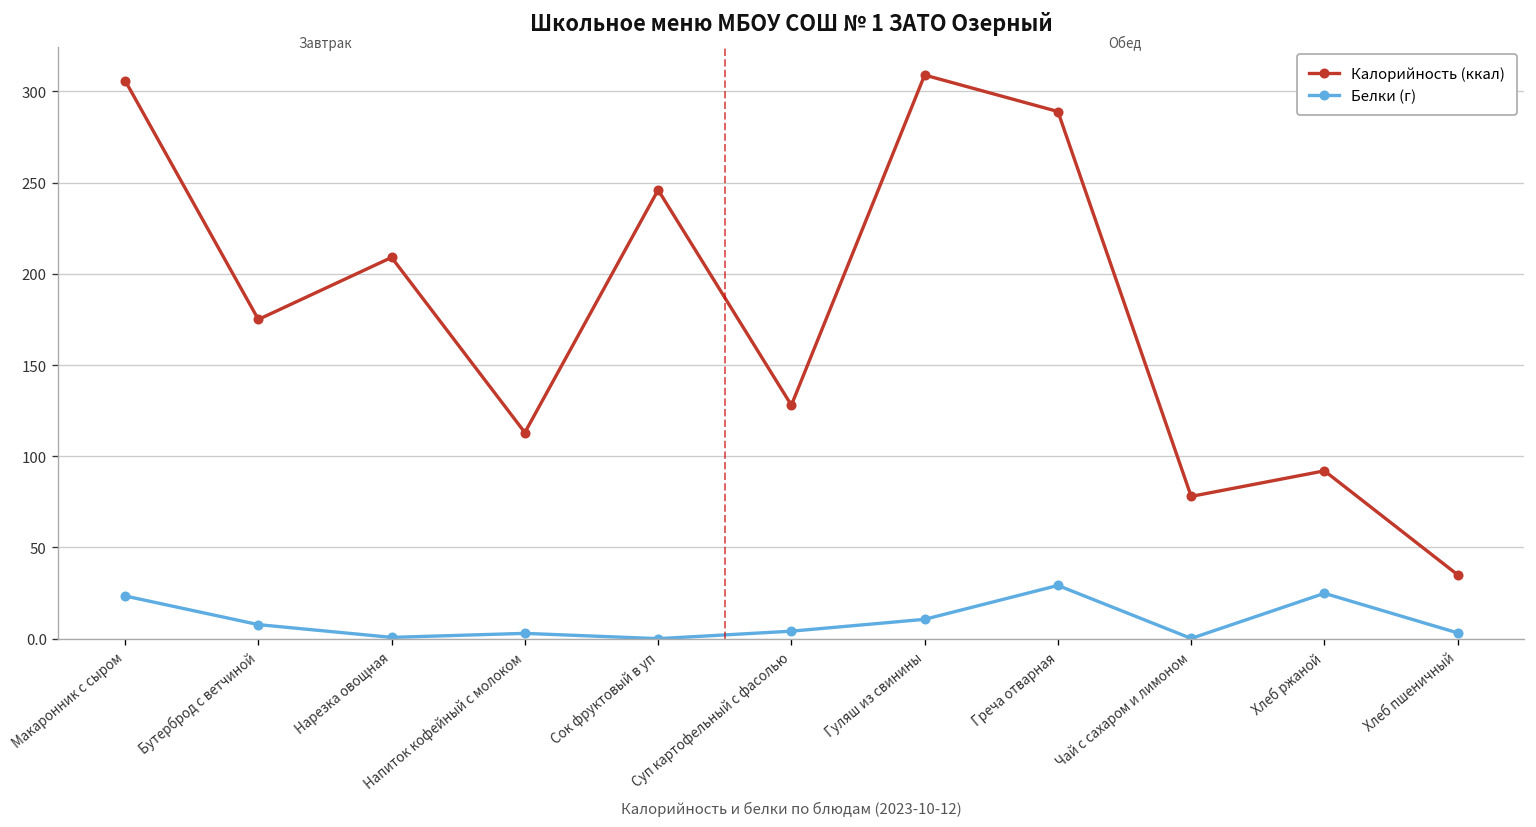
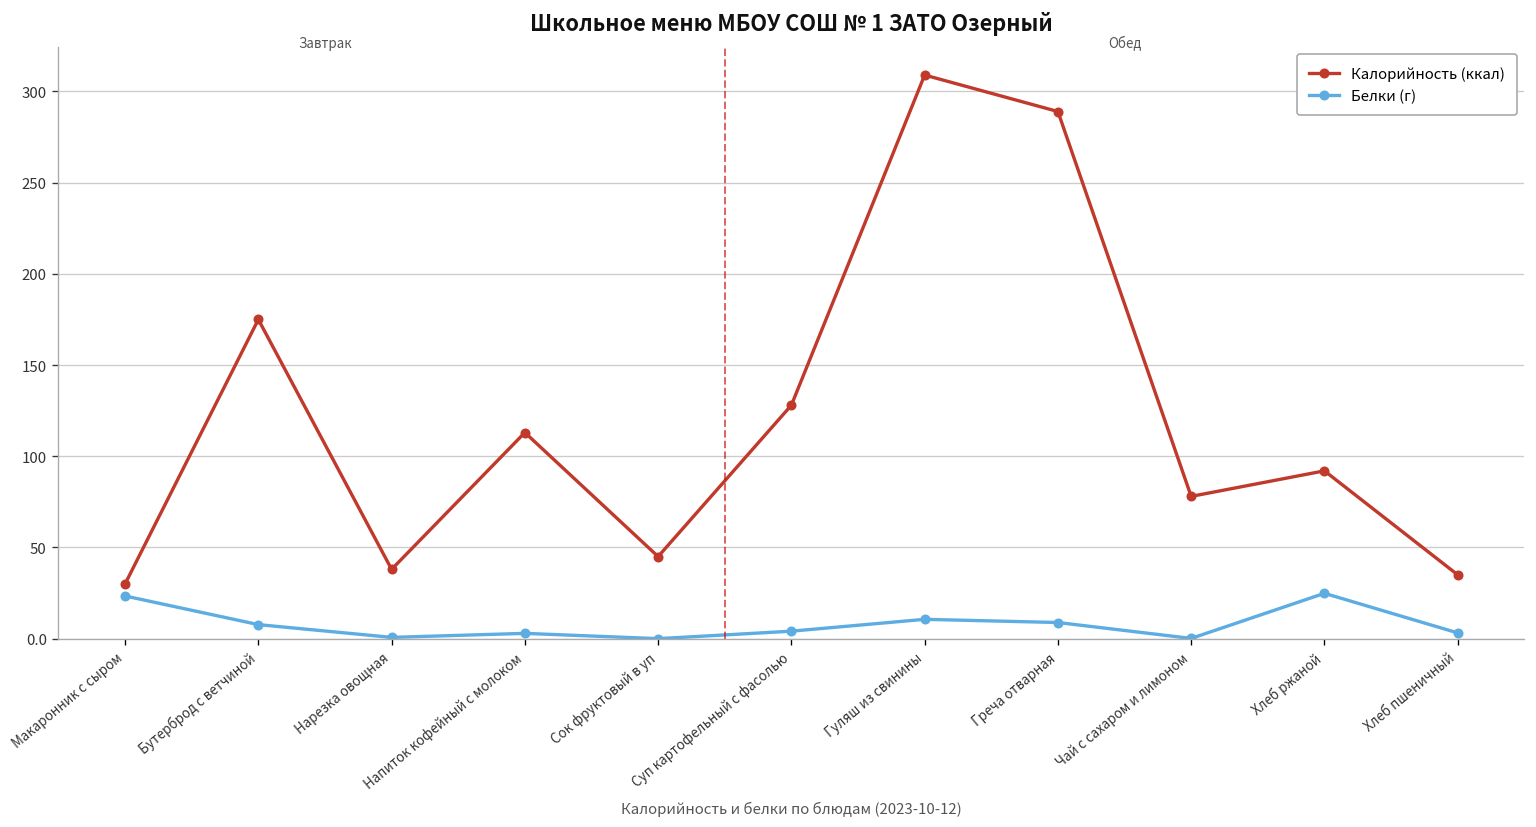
  {
    "Калорийность (ккал)": {
-     "Макаронник с сыром": 306,
+     "Макаронник с сыром": 30,
      "Бутерброд с ветчиной": 175,
-     "Нарезка овощная": 209,
+     "Нарезка овощная": 38,
      "Напиток кофейный с молоком": 113,
-     "Сок фруктовый в уп": 246,
+     "Сок фруктовый в уп": 45,
      "Суп картофельный с фасолью": 128,
      "Гуляш из свинины": 309,
      "Греча отварная": 289,
      "Чай с сахаром и лимоном": 78,
      "Хлеб ржаной": 92,
      "Хлеб пшеничный": 35
    },
    "Белки (г)": {
      "Макаронник с сыром": 23,
      "Бутерброд с ветчиной": 8,
      "Нарезка овощная": 1,
      "Напиток кофейный с молоком": 3,
      "Сок фруктовый в уп": 0,
      "Суп картофельный с фасолью": 4,
      "Гуляш из свинины": 11,
-     "Греча отварная": 29,
+     "Греча отварная": 9,
      "Чай с сахаром и лимоном": 0,
      "Хлеб ржаной": 25,
      "Хлеб пшеничный": 3
    }
  }
